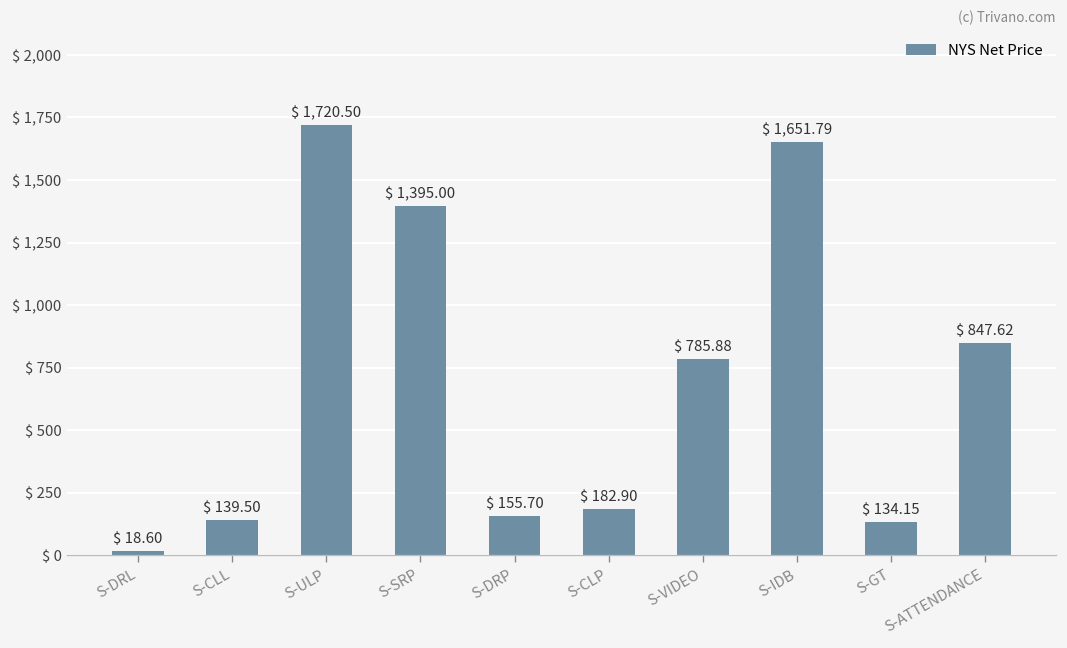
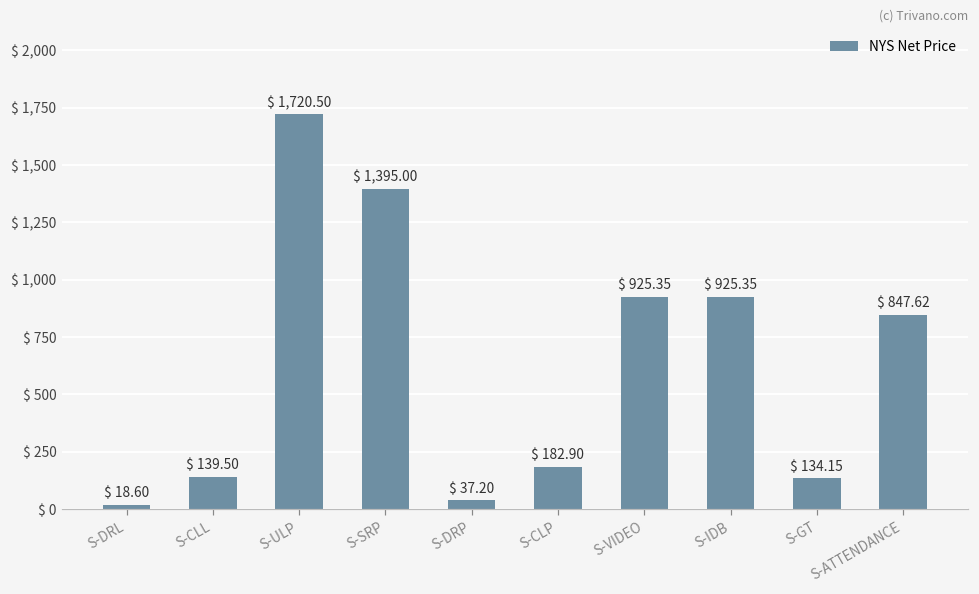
  {
    "S-DRL": "18.60",
    "S-CLL": "139.50",
    "S-ULP": "1,720.50",
    "S-SRP": "1,395.00",
-   "S-DRP": "155.70",
+   "S-DRP": "37.20",
    "S-CLP": "182.90",
-   "S-VIDEO": "785.88",
-   "S-IDB": "1,651.79",
+   "S-VIDEO": "925.35",
+   "S-IDB": "925.35",
    "S-GT": "134.15",
    "S-ATTENDANCE": "847.62"
  }
